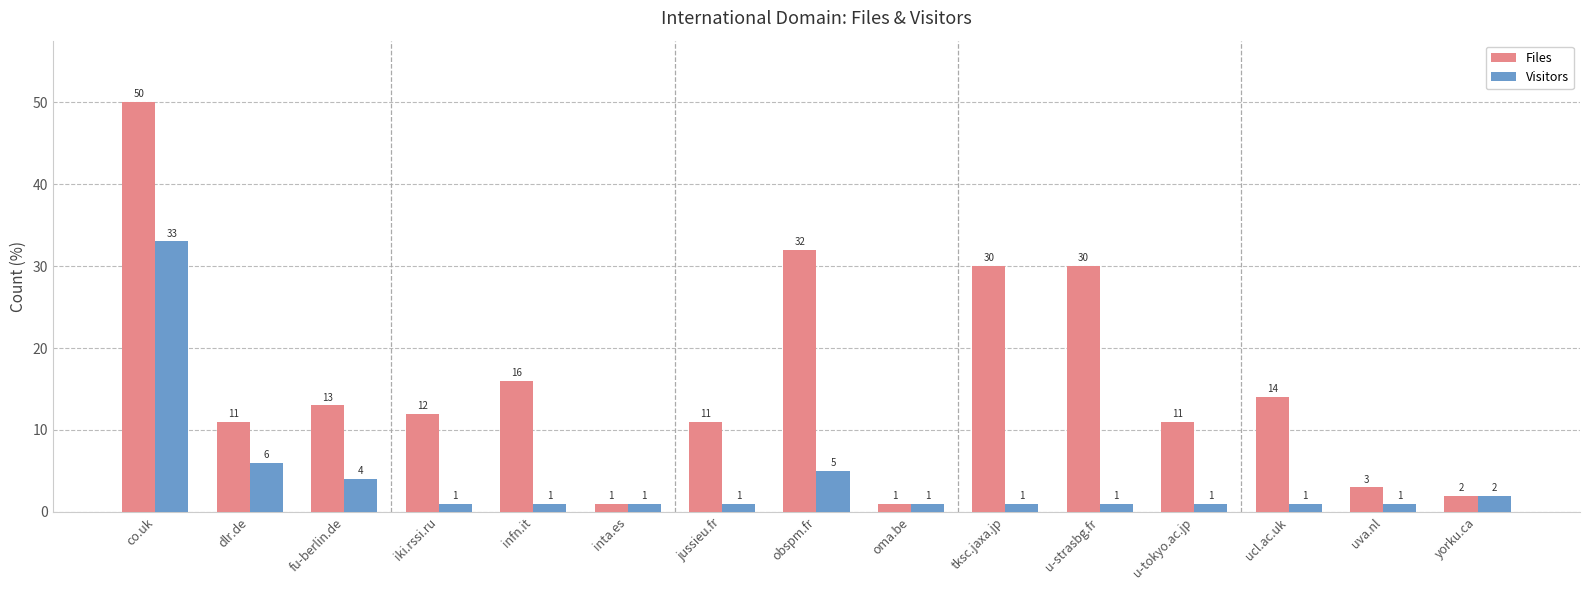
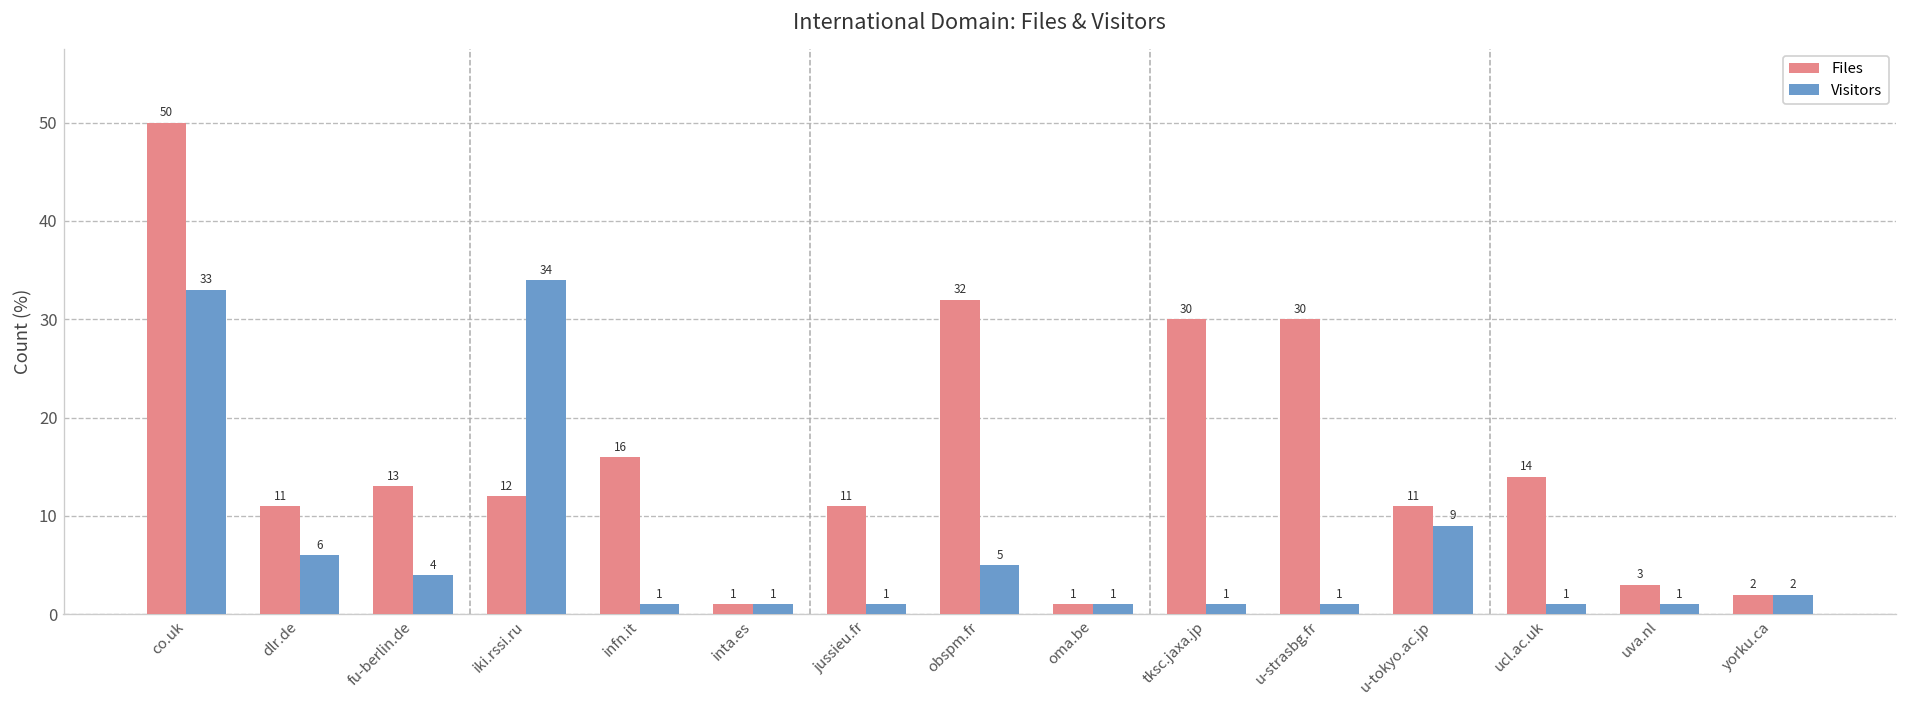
  {
    "Files": {
      "co.uk": 50,
      "dlr.de": 11,
      "fu-berlin.de": 13,
      "iki.rssi.ru": 12,
      "infn.it": 16,
      "inta.es": 1,
      "jussieu.fr": 11,
      "obspm.fr": 32,
      "oma.be": 1,
      "tksc.jaxa.jp": 30,
      "u-strasbg.fr": 30,
      "u-tokyo.ac.jp": 11,
      "ucl.ac.uk": 14,
      "uva.nl": 3,
      "yorku.ca": 2
    },
    "Visitors": {
      "co.uk": 33,
      "dlr.de": 6,
      "fu-berlin.de": 4,
-     "iki.rssi.ru": 1,
+     "iki.rssi.ru": 34,
      "infn.it": 1,
      "inta.es": 1,
      "jussieu.fr": 1,
      "obspm.fr": 5,
      "oma.be": 1,
      "tksc.jaxa.jp": 1,
      "u-strasbg.fr": 1,
-     "u-tokyo.ac.jp": 1,
+     "u-tokyo.ac.jp": 9,
      "ucl.ac.uk": 1,
      "uva.nl": 1,
      "yorku.ca": 2
    }
  }
